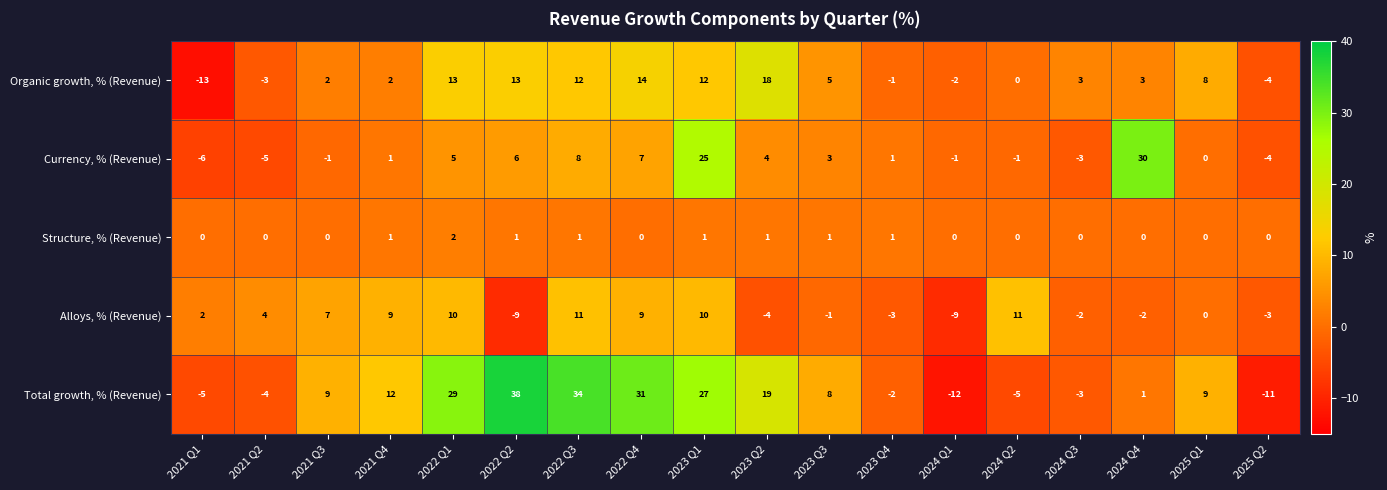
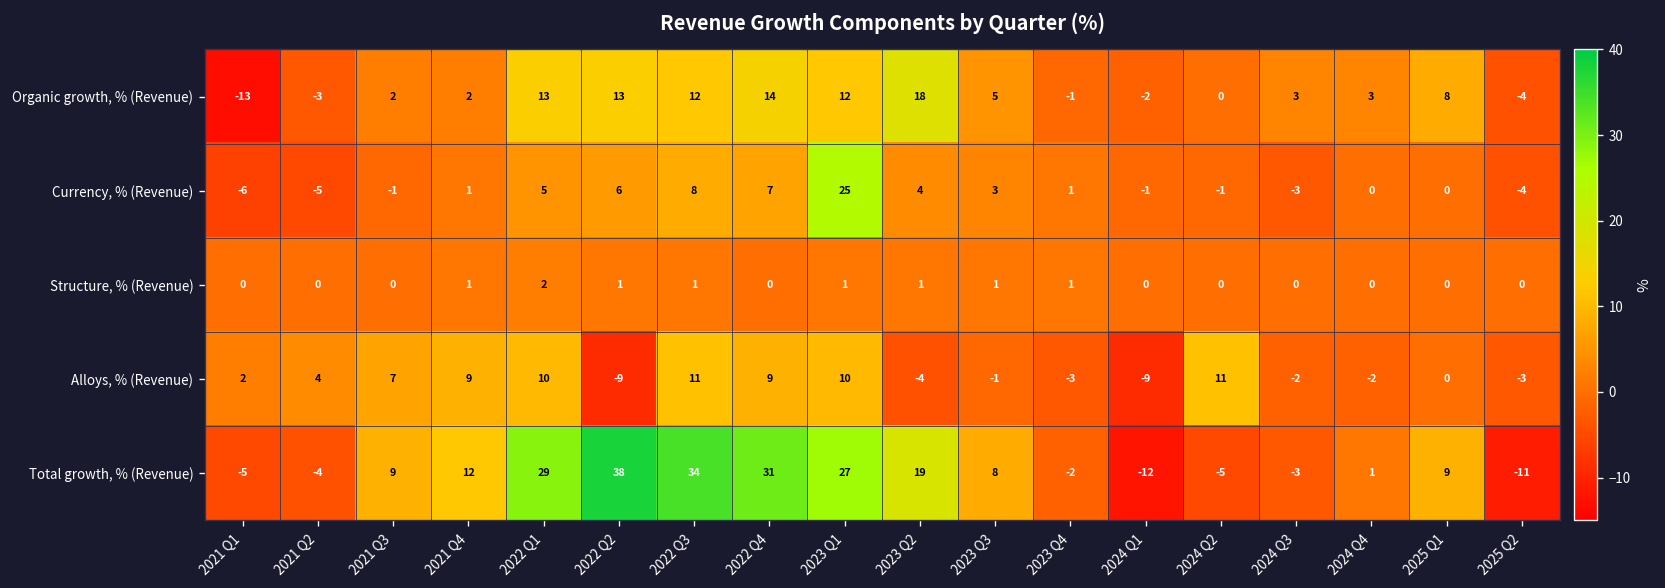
  {
    "Organic growth, % (Revenue)": {
      "2021 Q1": -13,
      "2021 Q2": -3,
      "2021 Q3": 2,
      "2021 Q4": 2,
      "2022 Q1": 13,
      "2022 Q2": 13,
      "2022 Q3": 12,
      "2022 Q4": 14,
      "2023 Q1": 12,
      "2023 Q2": 18,
      "2023 Q3": 5,
      "2023 Q4": -1,
      "2024 Q1": -2,
      "2024 Q2": 0,
      "2024 Q3": 3,
      "2024 Q4": 3,
      "2025 Q1": 8,
      "2025 Q2": -4
    },
    "Currency, % (Revenue)": {
      "2021 Q1": -6,
      "2021 Q2": -5,
      "2021 Q3": -1,
      "2021 Q4": 1,
      "2022 Q1": 5,
      "2022 Q2": 6,
      "2022 Q3": 8,
      "2022 Q4": 7,
      "2023 Q1": 25,
      "2023 Q2": 4,
      "2023 Q3": 3,
      "2023 Q4": 1,
      "2024 Q1": -1,
      "2024 Q2": -1,
      "2024 Q3": -3,
-     "2024 Q4": 30,
+     "2024 Q4": 0,
      "2025 Q1": 0,
      "2025 Q2": -4
    },
    "Structure, % (Revenue)": {
      "2021 Q1": 0,
      "2021 Q2": 0,
      "2021 Q3": 0,
      "2021 Q4": 1,
      "2022 Q1": 2,
      "2022 Q2": 1,
      "2022 Q3": 1,
      "2022 Q4": 0,
      "2023 Q1": 1,
      "2023 Q2": 1,
      "2023 Q3": 1,
      "2023 Q4": 1,
      "2024 Q1": 0,
      "2024 Q2": 0,
      "2024 Q3": 0,
      "2024 Q4": 0,
      "2025 Q1": 0,
      "2025 Q2": 0
    },
    "Alloys, % (Revenue)": {
      "2021 Q1": 2,
      "2021 Q2": 4,
      "2021 Q3": 7,
      "2021 Q4": 9,
      "2022 Q1": 10,
      "2022 Q2": -9,
      "2022 Q3": 11,
      "2022 Q4": 9,
      "2023 Q1": 10,
      "2023 Q2": -4,
      "2023 Q3": -1,
      "2023 Q4": -3,
      "2024 Q1": -9,
      "2024 Q2": 11,
      "2024 Q3": -2,
      "2024 Q4": -2,
      "2025 Q1": 0,
      "2025 Q2": -3
    },
    "Total growth, % (Revenue)": {
      "2021 Q1": -5,
      "2021 Q2": -4,
      "2021 Q3": 9,
      "2021 Q4": 12,
      "2022 Q1": 29,
      "2022 Q2": 38,
      "2022 Q3": 34,
      "2022 Q4": 31,
      "2023 Q1": 27,
      "2023 Q2": 19,
      "2023 Q3": 8,
      "2023 Q4": -2,
      "2024 Q1": -12,
      "2024 Q2": -5,
      "2024 Q3": -3,
      "2024 Q4": 1,
      "2025 Q1": 9,
      "2025 Q2": -11
    }
  }
